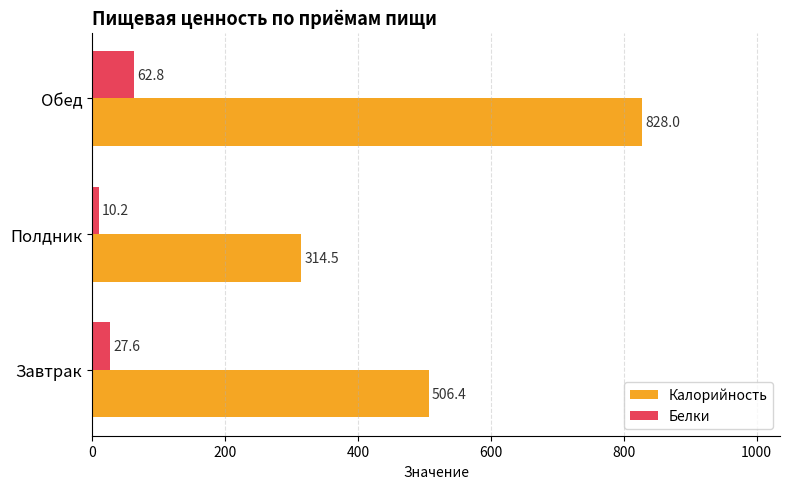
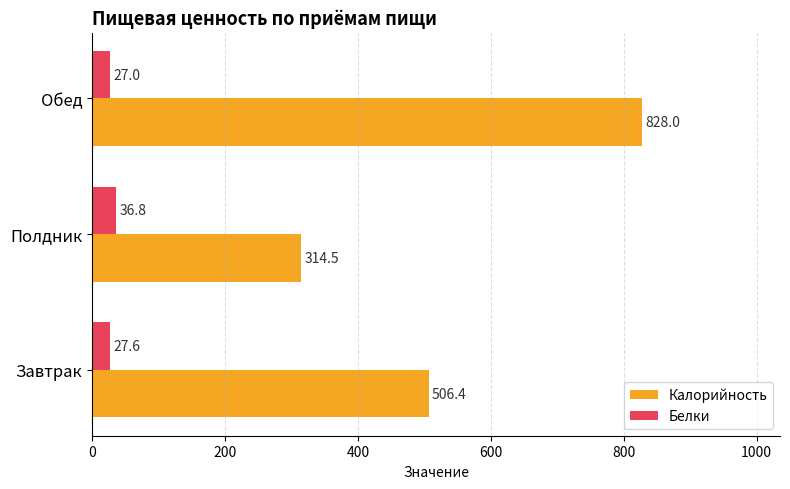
  {
    "Калорийность": {
      "Обед": 828.0,
      "Полдник": 314.5,
      "Завтрак": 506.4
    },
    "Белки": {
-     "Обед": 62.8,
-     "Полдник": 10.2,
+     "Обед": 27.0,
+     "Полдник": 36.8,
      "Завтрак": 27.6
    }
  }
